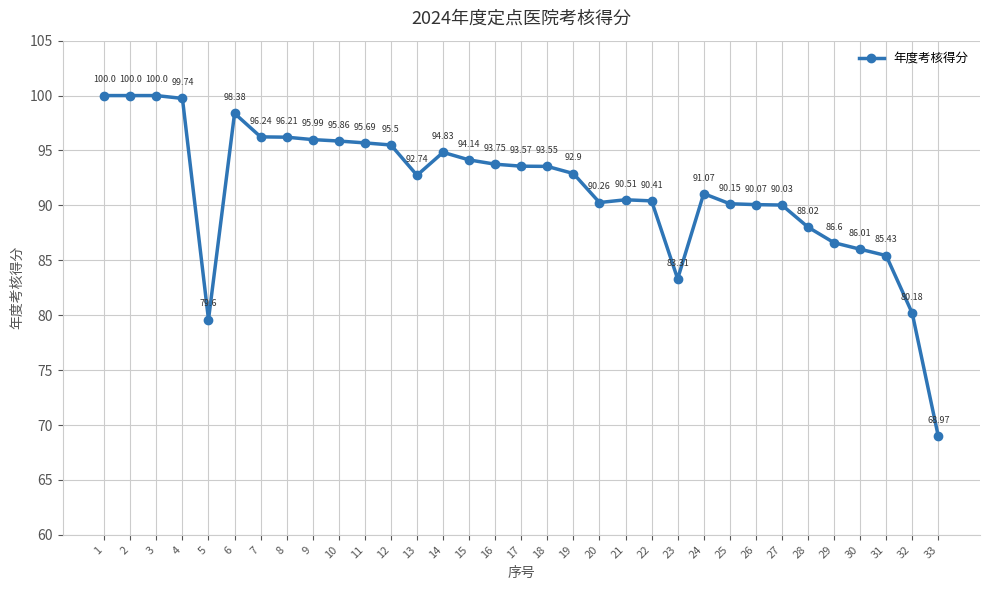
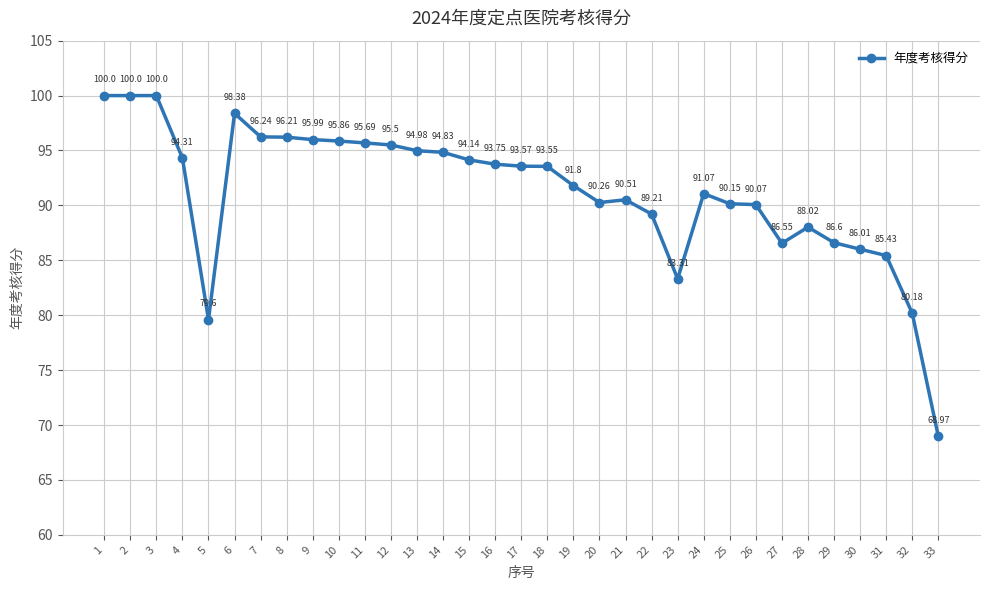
  {
    "1": 100.0,
    "2": 100.0,
    "3": 100.0,
-   "4": 99.74,
+   "4": 94.31,
    "5": 79.6,
    "6": 98.38,
    "7": 96.24,
    "8": 96.21,
    "9": 95.99,
    "10": 95.86,
    "11": 95.69,
    "12": 95.5,
-   "13": 92.74,
+   "13": 94.98,
    "14": 94.83,
    "15": 94.14,
    "16": 93.75,
    "17": 93.57,
    "18": 93.55,
-   "19": 92.9,
+   "19": 91.8,
    "20": 90.26,
    "21": 90.51,
-   "22": 90.41,
+   "22": 89.21,
    "23": 83.31,
    "24": 91.07,
    "25": 90.15,
    "26": 90.07,
-   "27": 90.03,
+   "27": 86.55,
    "28": 88.02,
    "29": 86.6,
    "30": 86.01,
    "31": 85.43,
    "32": 80.18,
    "33": 68.97
  }
